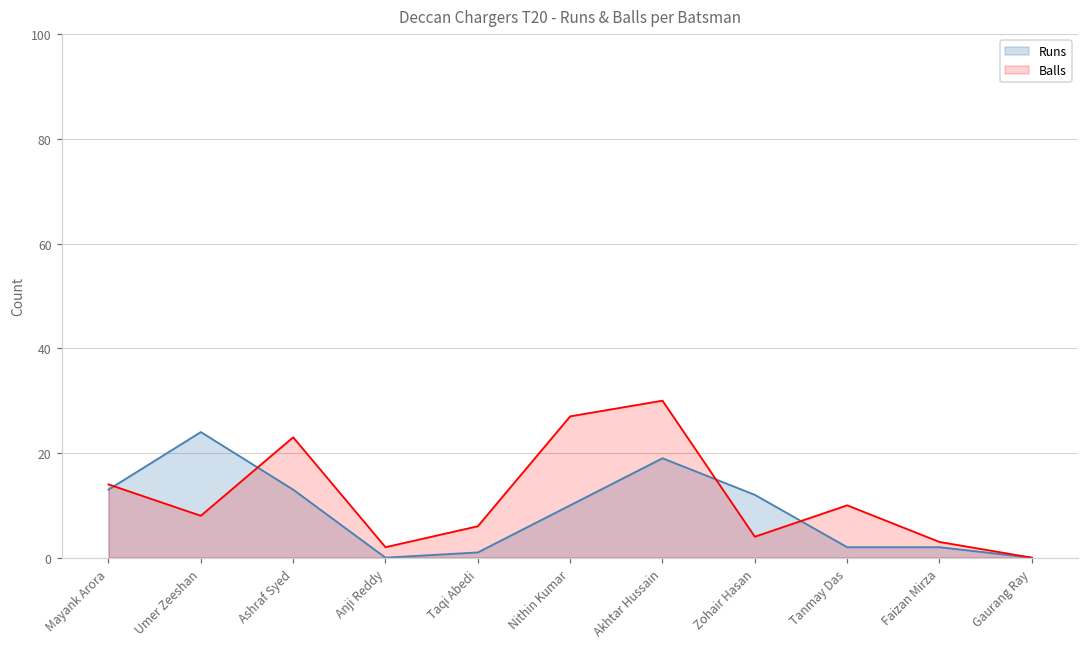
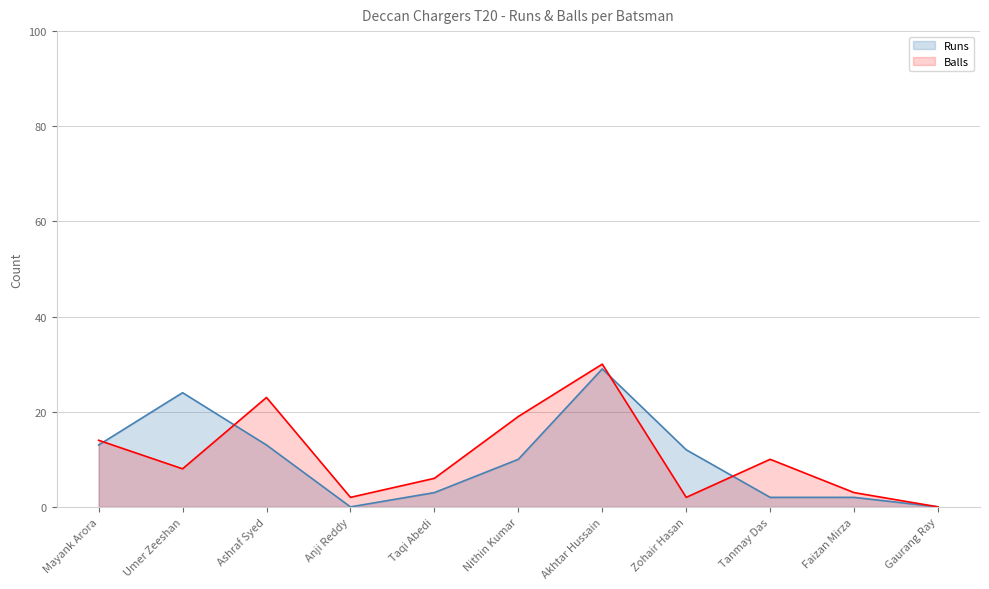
  {
    "Runs": {
      "Mayank Arora": 13,
      "Umer Zeeshan": 24,
      "Ashraf Syed": 13,
      "Anji Reddy": 0,
-     "Taqi Abedi": 1,
+     "Taqi Abedi": 3,
      "Nithin Kumar": 10,
-     "Akhtar Hussain": 19,
+     "Akhtar Hussain": 29,
      "Zohair Hasan": 12,
      "Tanmay Das": 2,
      "Faizan Mirza": 2
    },
    "Balls": {
      "Mayank Arora": 14,
      "Umer Zeeshan": 8,
      "Ashraf Syed": 23,
      "Anji Reddy": 2,
      "Taqi Abedi": 6,
-     "Nithin Kumar": 27,
+     "Nithin Kumar": 19,
      "Akhtar Hussain": 30,
-     "Zohair Hasan": 4,
+     "Zohair Hasan": 2,
      "Tanmay Das": 10,
      "Faizan Mirza": 3
    }
  }
